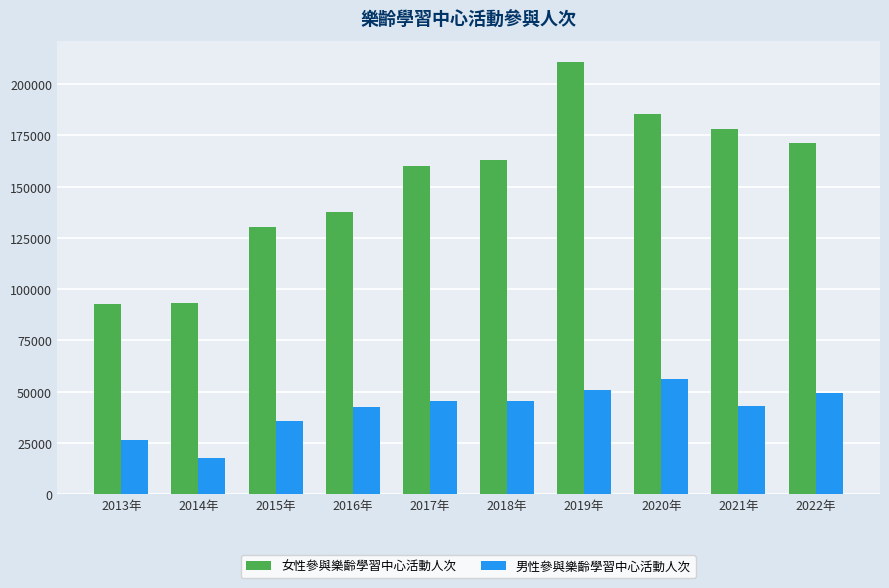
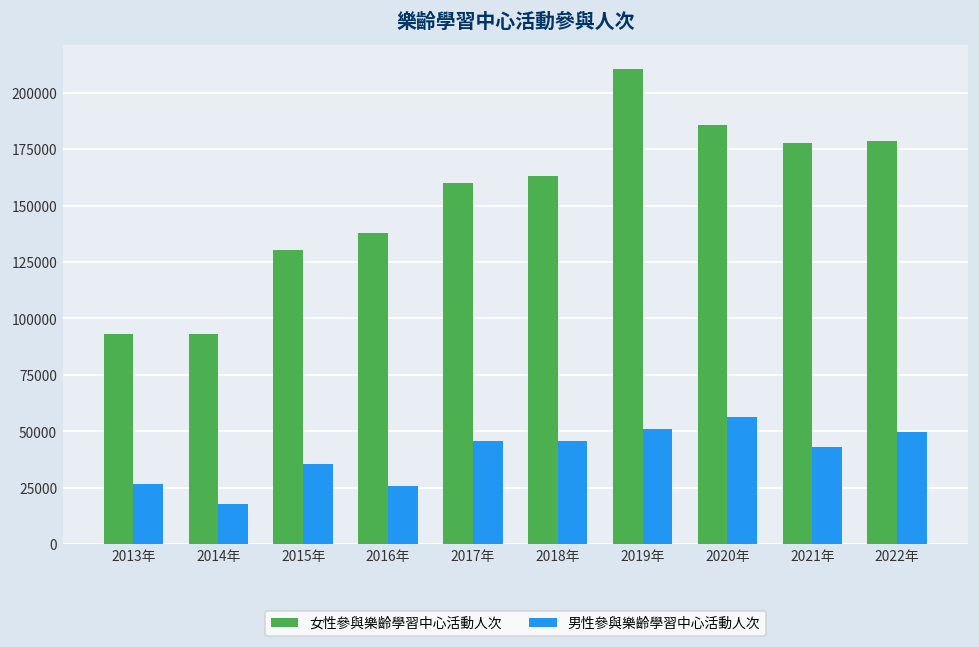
  {
    "女性參與樂齡學習中心活動人次": {
      "2013年": 93000,
      "2014年": 93000,
      "2015年": 130000,
      "2016年": 138000,
      "2017年": 160000,
      "2018年": 163000,
      "2019年": 211000,
      "2020年": 185000,
      "2021年": 178000,
-     "2022年": 171000
+     "2022年": 179000
    },
    "男性參與樂齡學習中心活動人次": {
      "2013年": 27000,
      "2014年": 18000,
      "2015年": 36000,
-     "2016年": 42000,
+     "2016年": 26000,
      "2017年": 45000,
      "2018年": 46000,
      "2019年": 51000,
      "2020年": 56000,
      "2021年": 43000,
      "2022年": 50000
    }
  }
